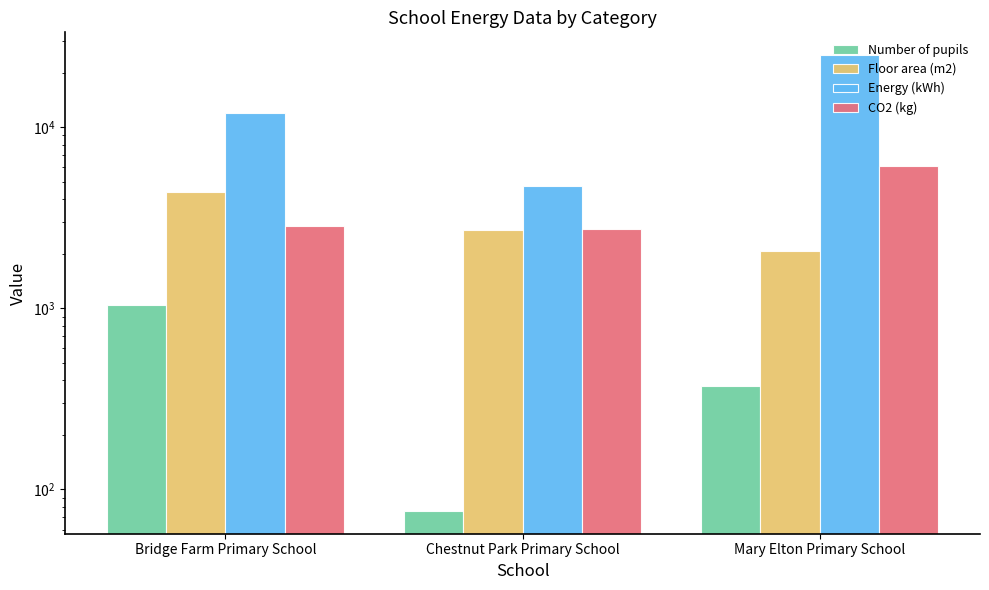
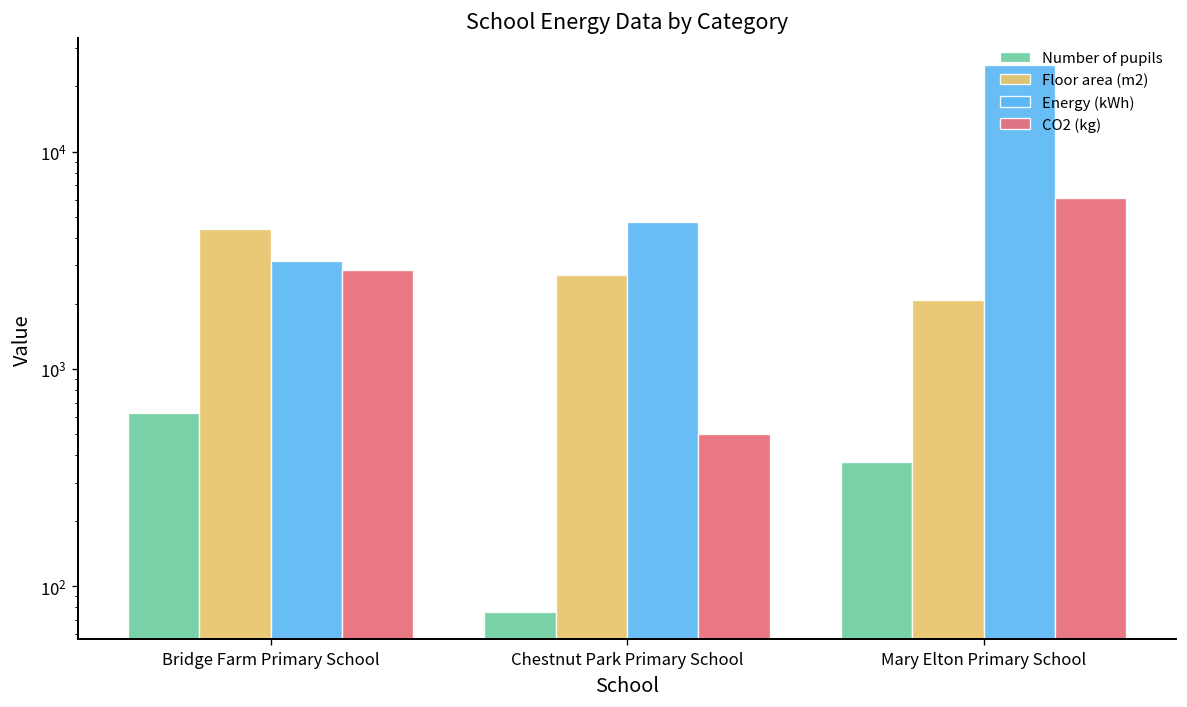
  {
    "Number of pupils": {
-     "Bridge Farm Primary School": 1000,
+     "Bridge Farm Primary School": 630,
      "Chestnut Park Primary School": 76,
      "Mary Elton Primary School": 370
    },
    "Floor area (m2)": {
      "Bridge Farm Primary School": 4400,
      "Chestnut Park Primary School": 2700,
      "Mary Elton Primary School": 2100
    },
    "Energy (kWh)": {
-     "Bridge Farm Primary School": 12000,
+     "Bridge Farm Primary School": 3100,
      "Chestnut Park Primary School": 4700,
      "Mary Elton Primary School": 25000
    },
    "CO2 (kg)": {
      "Bridge Farm Primary School": 2800,
-     "Chestnut Park Primary School": 2700,
+     "Chestnut Park Primary School": 500,
      "Mary Elton Primary School": 6100
    }
  }
